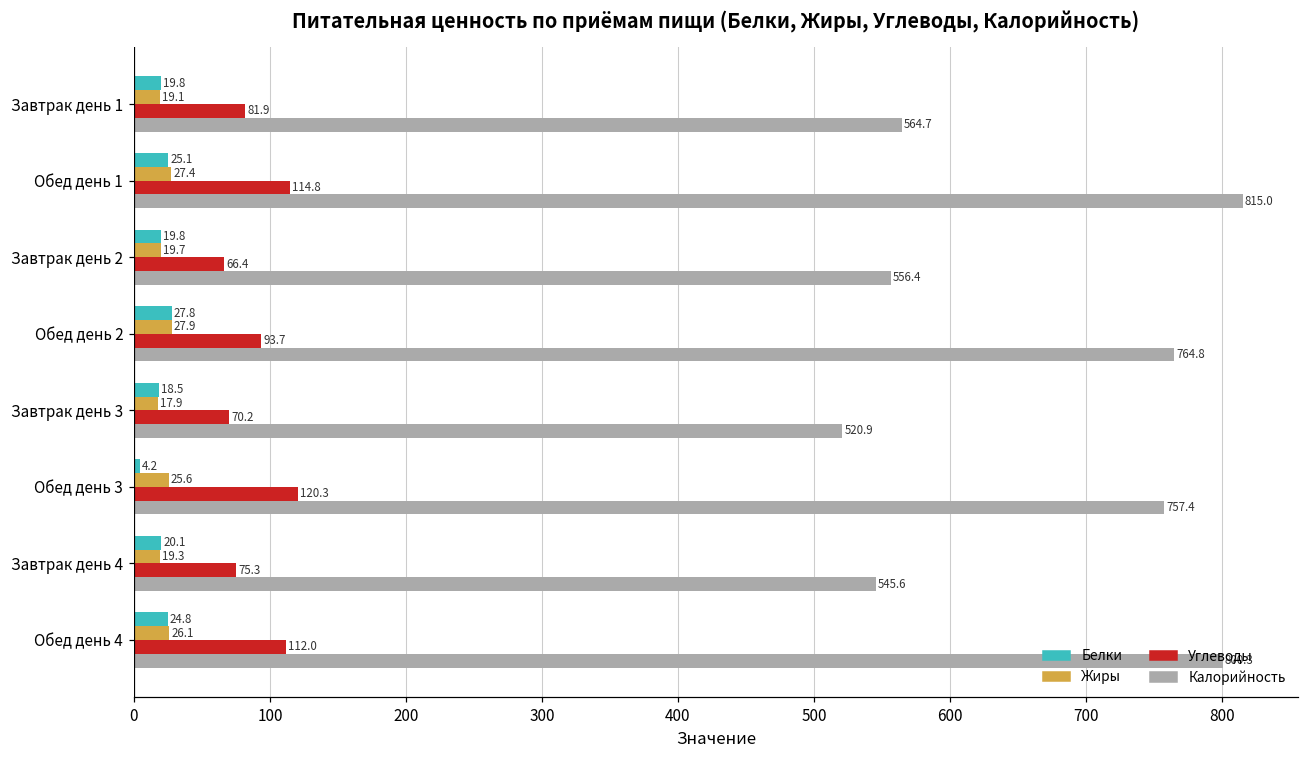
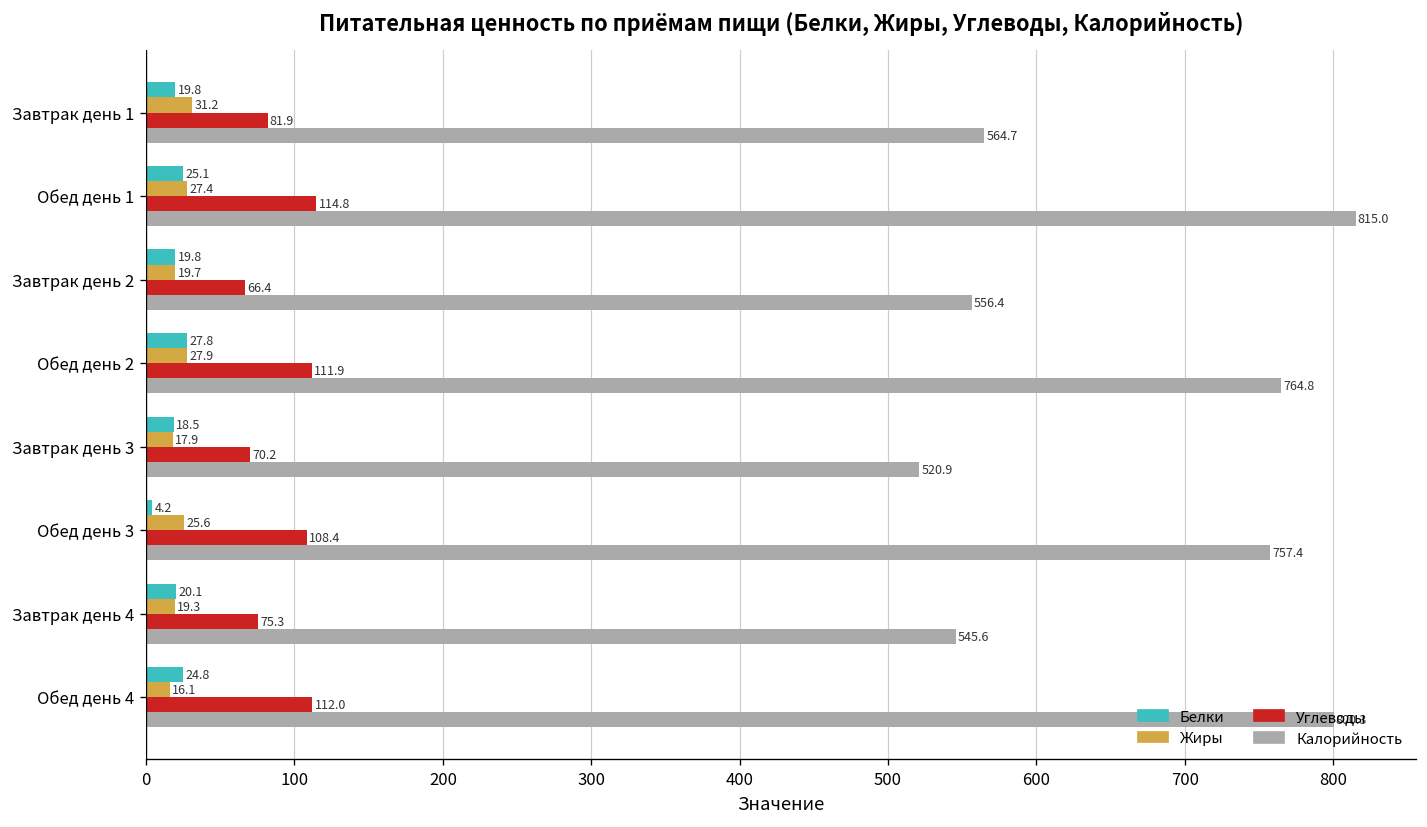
  {
    "Белки": {
      "Завтрак день 1": 19.8,
      "Обед день 1": 25.1,
      "Завтрак день 2": 19.8,
      "Обед день 2": 27.8,
      "Завтрак день 3": 18.5,
      "Обед день 3": 4.2,
      "Завтрак день 4": 20.1,
      "Обед день 4": 24.8
    },
    "Жиры": {
-     "Завтрак день 1": 19.1,
+     "Завтрак день 1": 31.2,
      "Обед день 1": 27.4,
      "Завтрак день 2": 19.7,
      "Обед день 2": 27.9,
      "Завтрак день 3": 17.9,
      "Обед день 3": 25.6,
      "Завтрак день 4": 19.3,
-     "Обед день 4": 26.1
+     "Обед день 4": 16.1
    },
    "Углеводы": {
      "Завтрак день 1": 81.9,
      "Обед день 1": 114.8,
      "Завтрак день 2": 66.4,
-     "Обед день 2": 93.7,
+     "Обед день 2": 111.9,
      "Завтрак день 3": 70.2,
-     "Обед день 3": 120.3,
+     "Обед день 3": 108.4,
      "Завтрак день 4": 75.3,
      "Обед день 4": 112.0
    },
    "Калорийность": {
      "Завтрак день 1": 564.7,
      "Обед день 1": 815.0,
      "Завтрак день 2": 556.4,
      "Обед день 2": 764.8,
      "Завтрак день 3": 520.9,
      "Обед день 3": 757.4,
      "Завтрак день 4": 545.6,
      "Обед день 4": 800.3
    }
  }
